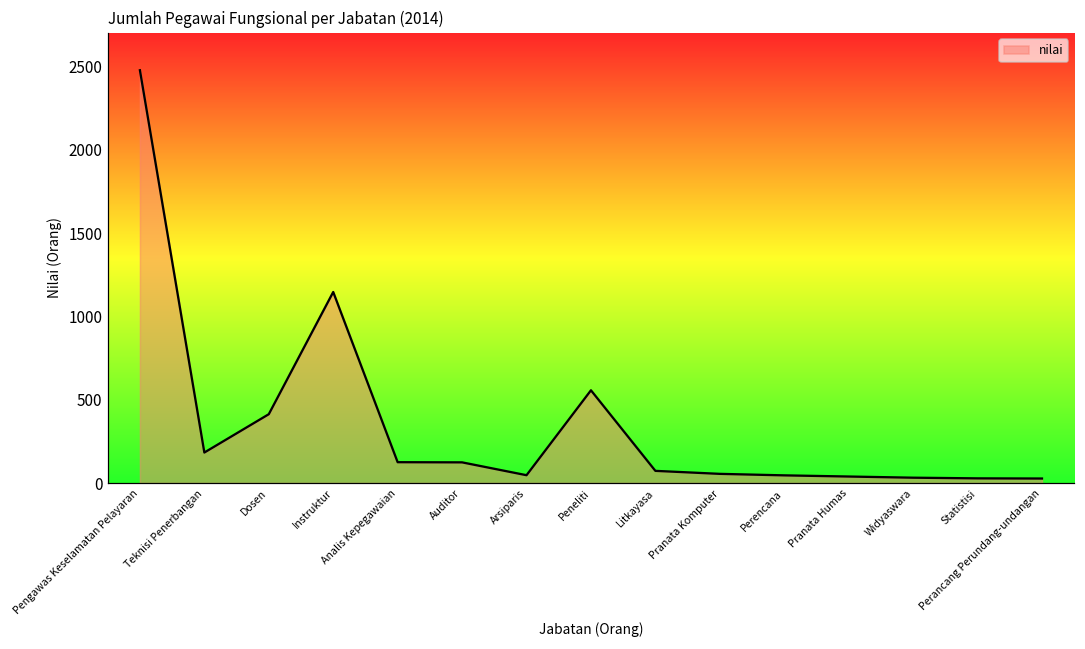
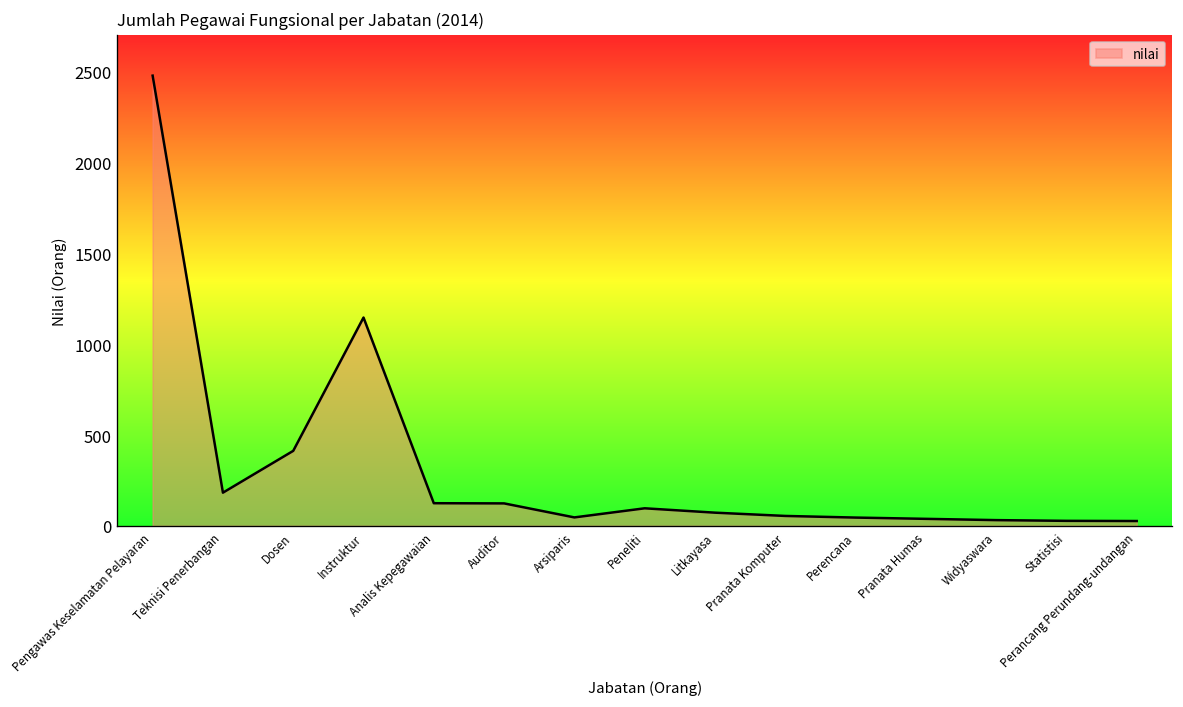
  {
    "Pengawas Keselamatan Pelayaran": 2480,
    "Teknisi Penerbangan": 180,
    "Dosen": 410,
    "Instruktur": 1150,
    "Analis Kepegawaian": 130,
    "Auditor": 120,
    "Arsiparis": 50,
-   "Peneliti": 560,
+   "Peneliti": 100,
    "Litkayasa": 70,
    "Pranata Komputer": 60,
    "Perencana": 50,
    "Pranata Humas": 40,
    "Widyaswara": 30,
    "Statistisi": 30,
    "Perancang Perundang-undangan": 30
  }
